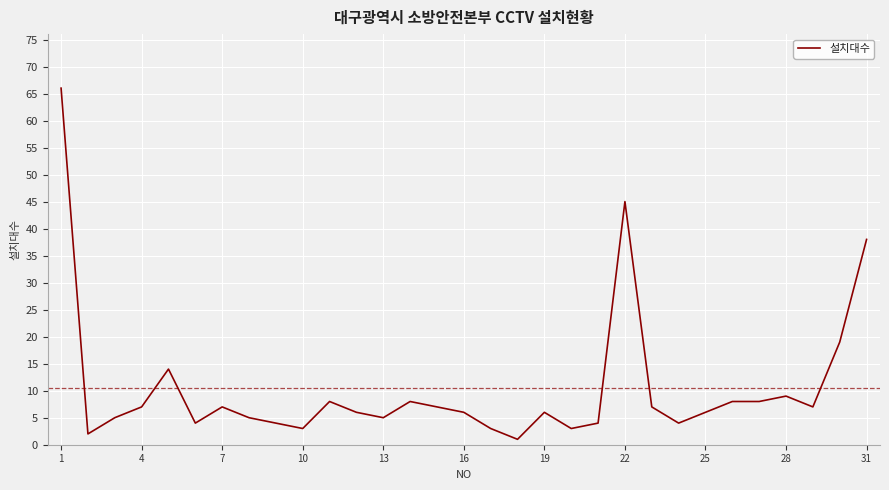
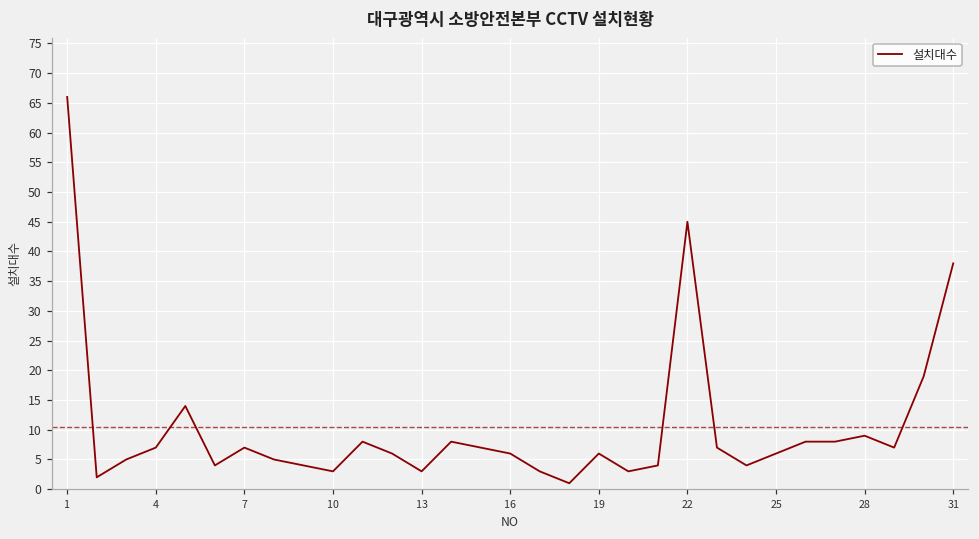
  {
    "1": 66,
    "4": 7,
    "7": 7,
    "10": 3,
-   "13": 5,
+   "13": 3,
    "16": 6,
    "19": 6,
    "22": 45,
    "25": 6,
    "28": 9,
    "31": 38
  }
